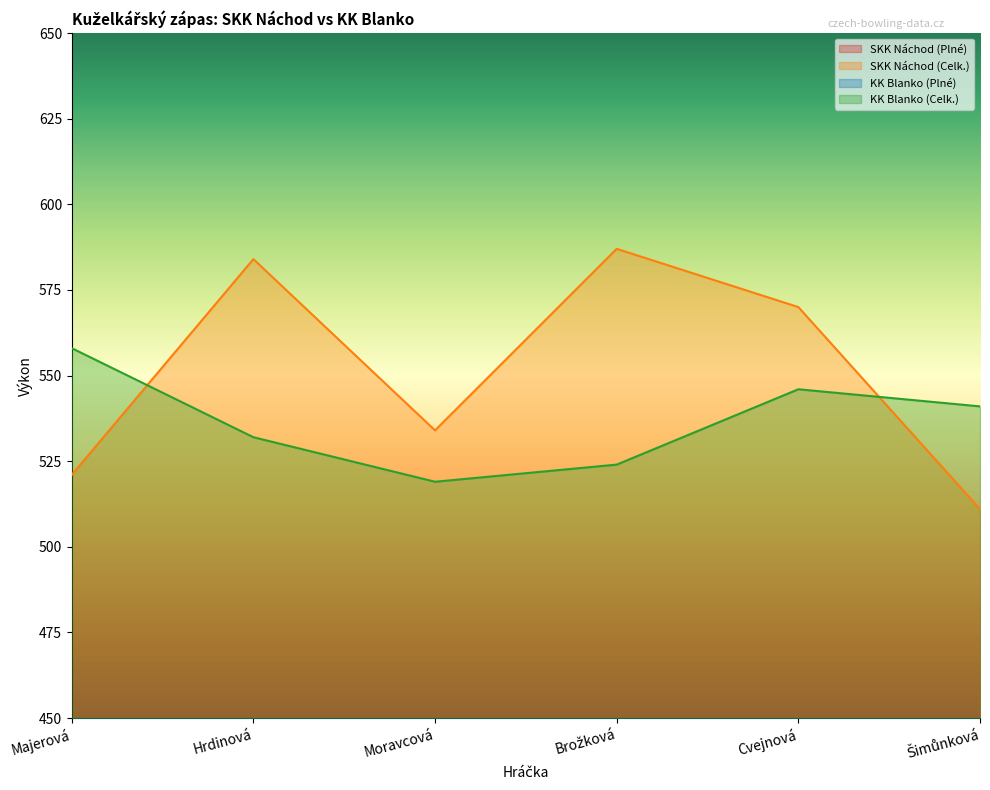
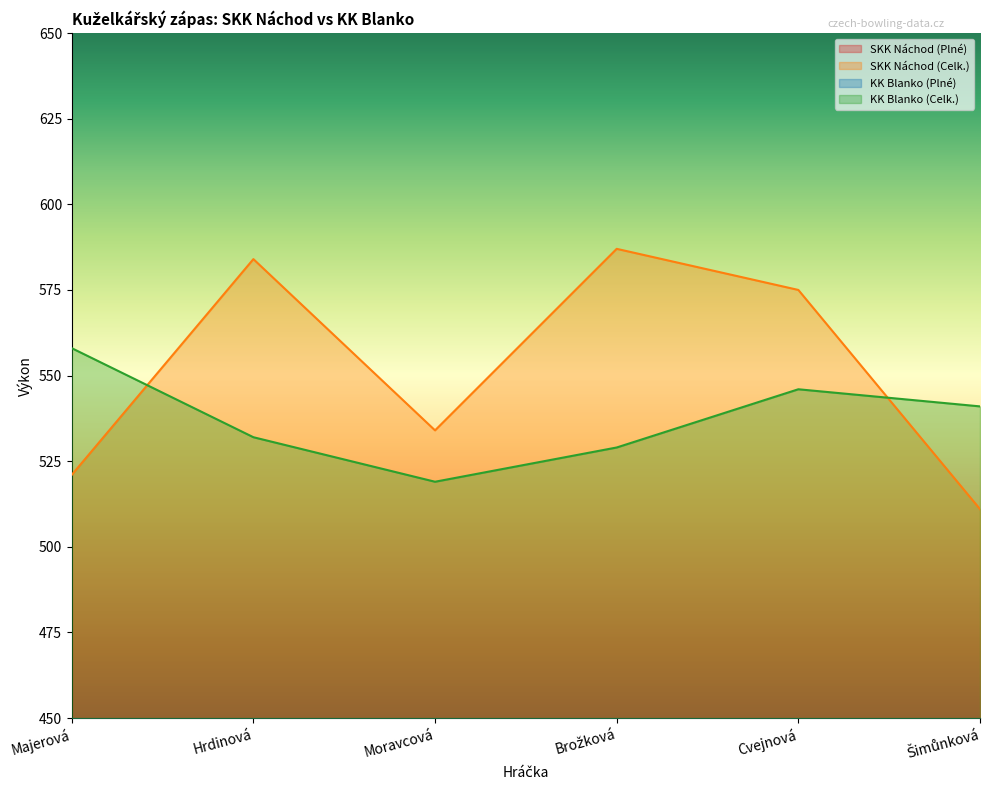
  {
    "SKK Náchod (Celk.)": {
      "Majerová": 521,
      "Hrdinová": 584,
      "Moravcová": 534,
      "Brožková": 587,
-     "Cvejnová": 570,
+     "Cvejnová": 575,
      "Šimůnková": 511
    },
    "KK Blanko (Celk.)": {
      "Majerová": 558,
      "Hrdinová": 532,
      "Moravcová": 519,
-     "Brožková": 524,
+     "Brožková": 529,
      "Cvejnová": 546,
      "Šimůnková": 541
    }
  }
